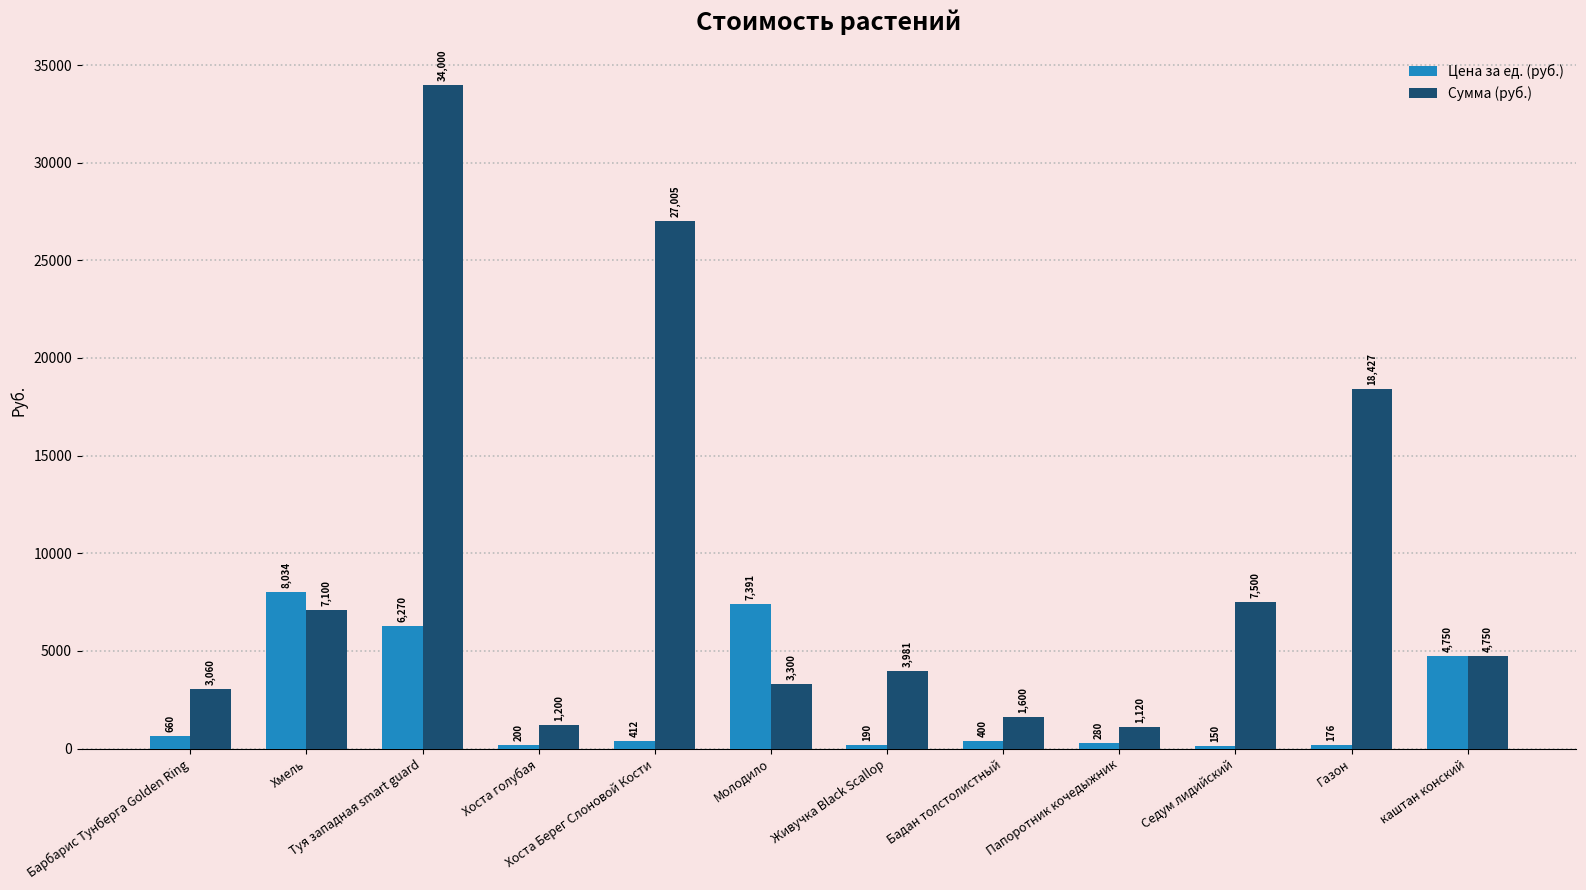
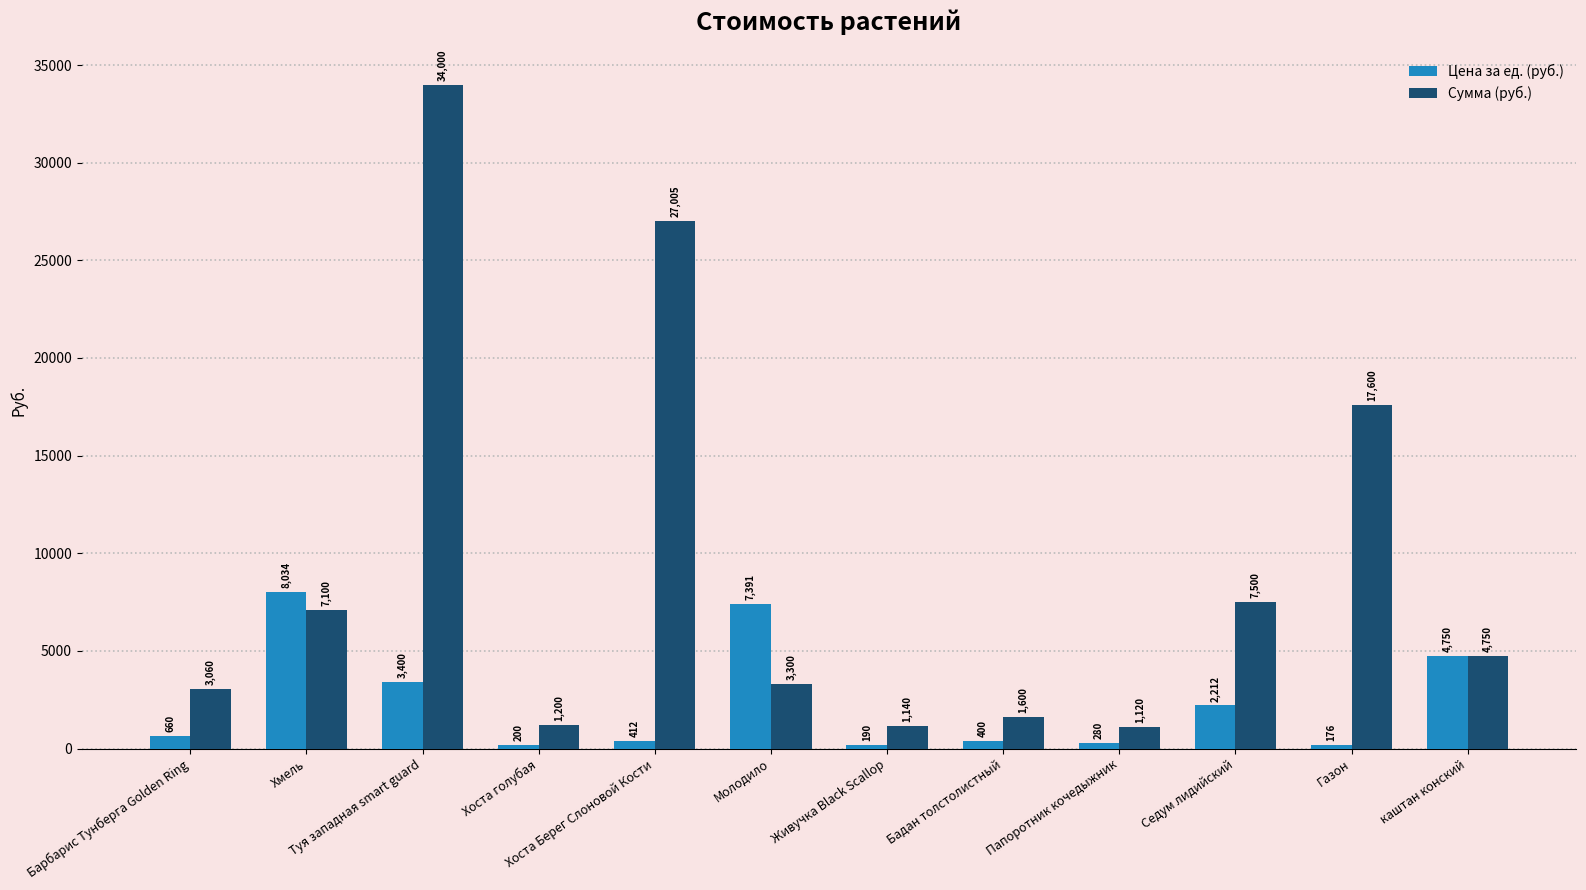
  {
    "Цена за ед. (руб.)": {
      "Барбарис Тунберга Golden Ring": "660",
      "Хмель": "8,034",
-     "Туя западная smart guard": "6,270",
+     "Туя западная smart guard": "3,400",
      "Хоста голубая": "200",
      "Хоста Берег Слоновой Кости": "412",
      "Молодило": "7,391",
      "Живучка Black Scallop": "190",
      "Бадан толстолистный": "400",
      "Папоротник кочедыжник": "280",
-     "Седум лидийский": "150",
+     "Седум лидийский": "2,212",
      "Газон": "176",
      "каштан конский": "4,750"
    },
    "Сумма (руб.)": {
      "Барбарис Тунберга Golden Ring": "3,060",
      "Хмель": "7,100",
      "Туя западная smart guard": "34,000",
      "Хоста голубая": "1,200",
      "Хоста Берег Слоновой Кости": "27,005",
      "Молодило": "3,300",
-     "Живучка Black Scallop": "3,981",
+     "Живучка Black Scallop": "1,140",
      "Бадан толстолистный": "1,600",
      "Папоротник кочедыжник": "1,120",
      "Седум лидийский": "7,500",
-     "Газон": "18,427",
+     "Газон": "17,600",
      "каштан конский": "4,750"
    }
  }
